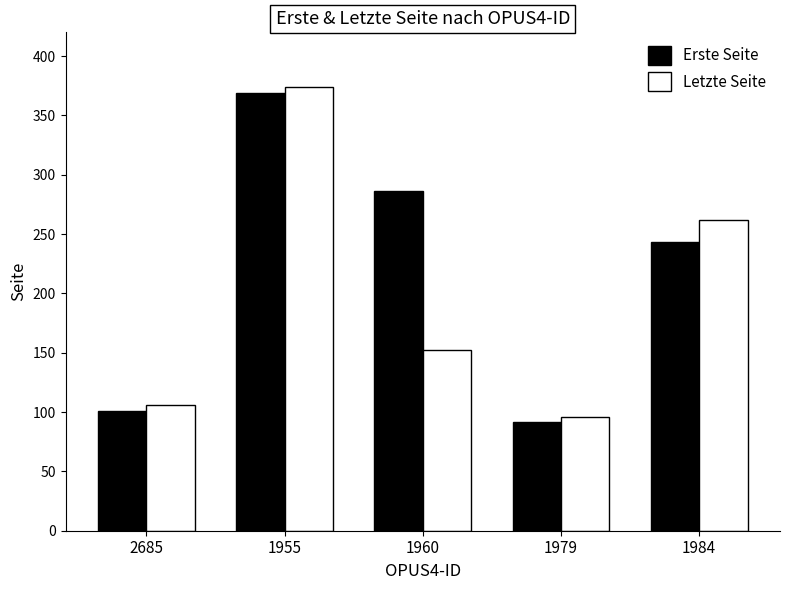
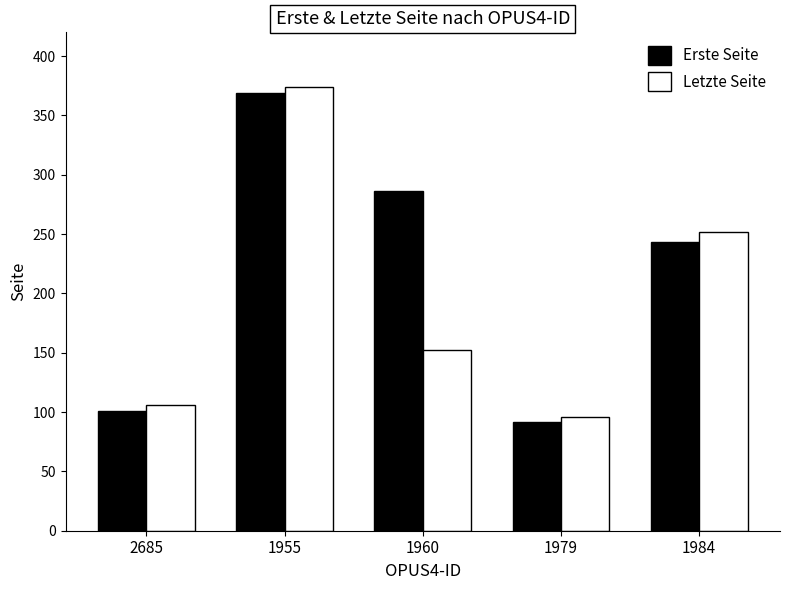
  {
    "Erste Seite": {
      "2685": 101,
      "1955": 369,
      "1960": 286,
      "1979": 92,
      "1984": 243
    },
    "Letzte Seite": {
      "2685": 106,
      "1955": 374,
      "1960": 152,
      "1979": 96,
-     "1984": 262
+     "1984": 252
    }
  }
